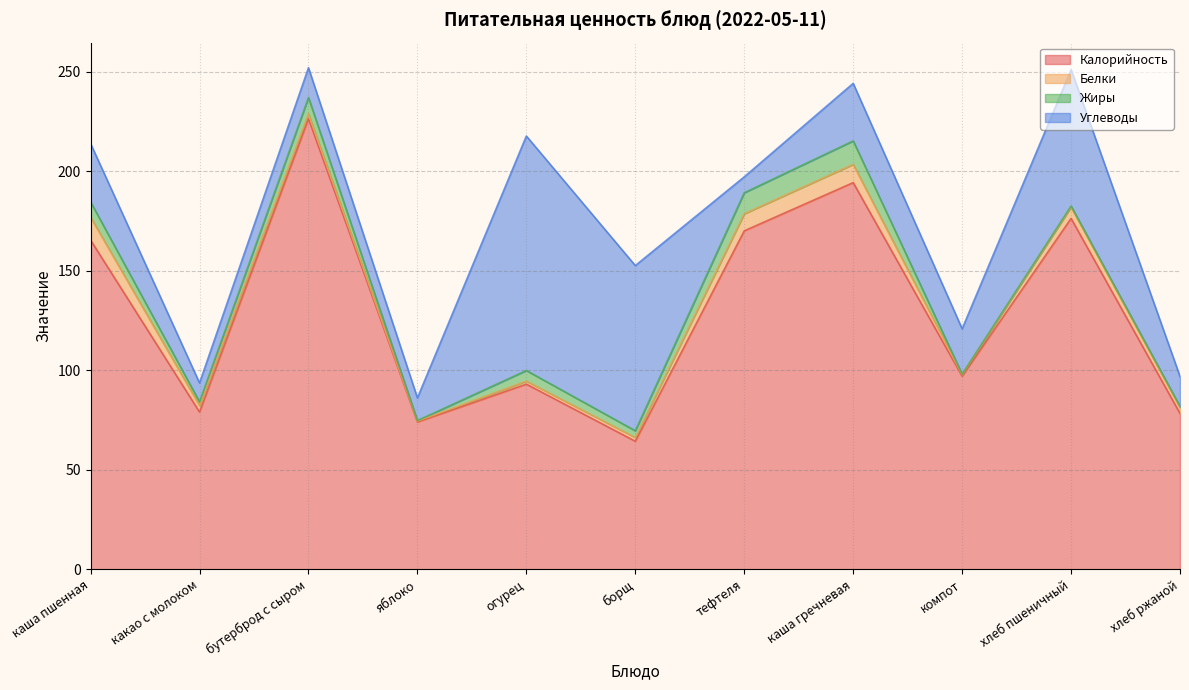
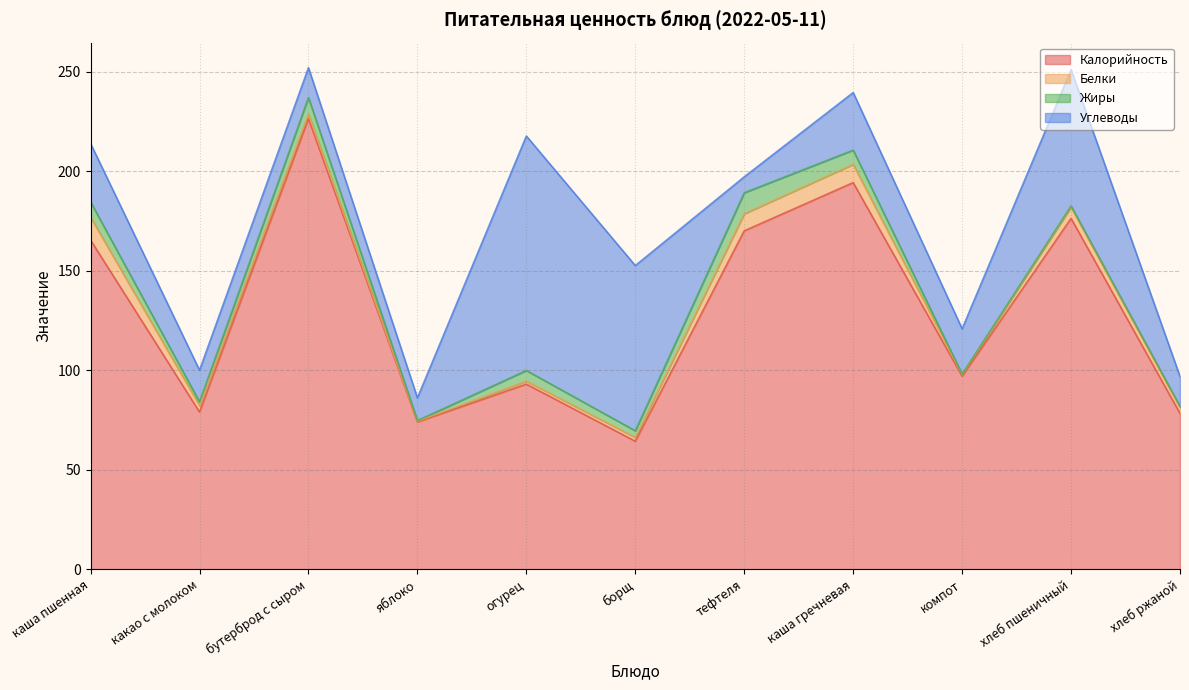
  {
    "Калорийность": {
      "каша пшенная": 165,
      "какао с молоком": 79,
      "бутерброд с сыром": 226,
      "огурец": 93,
      "борщ": 64,
      "тефтеля": 170,
      "каша гречневая": 194,
      "хлеб пшеничный": 176,
      "хлеб ржаной": 78
    },
    "Белки": {
      "каша пшенная": 12,
      "какао с молоком": 3,
      "бутерброд с сыром": 2,
      "огурец": 1,
      "борщ": 2,
      "тефтеля": 9,
      "каша гречневая": 9
    },
    "Жиры": {
      "каша пшенная": 8,
      "какао с молоком": 2,
      "бутерброд с сыром": 8,
      "огурец": 5,
      "борщ": 3,
      "тефтеля": 11,
-     "каша гречневая": 12
+     "каша гречневая": 7
    },
    "Углеводы": {
      "каша пшенная": 29,
-     "какао с молоком": 10,
+     "какао с молоком": 16,
      "бутерброд с сыром": 15,
      "яблоко": 11,
      "огурец": 118,
      "борщ": 83,
      "тефтеля": 8,
      "каша гречневая": 29,
      "компот": 23,
      "хлеб ржаной": 15
    }
  }
